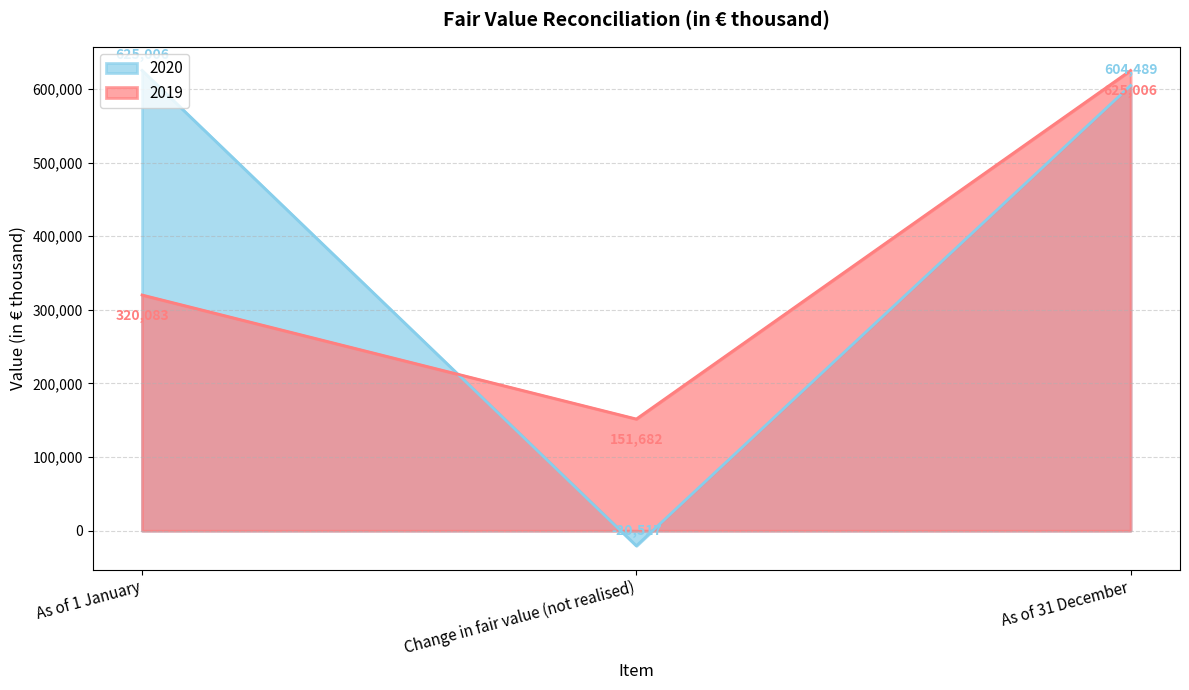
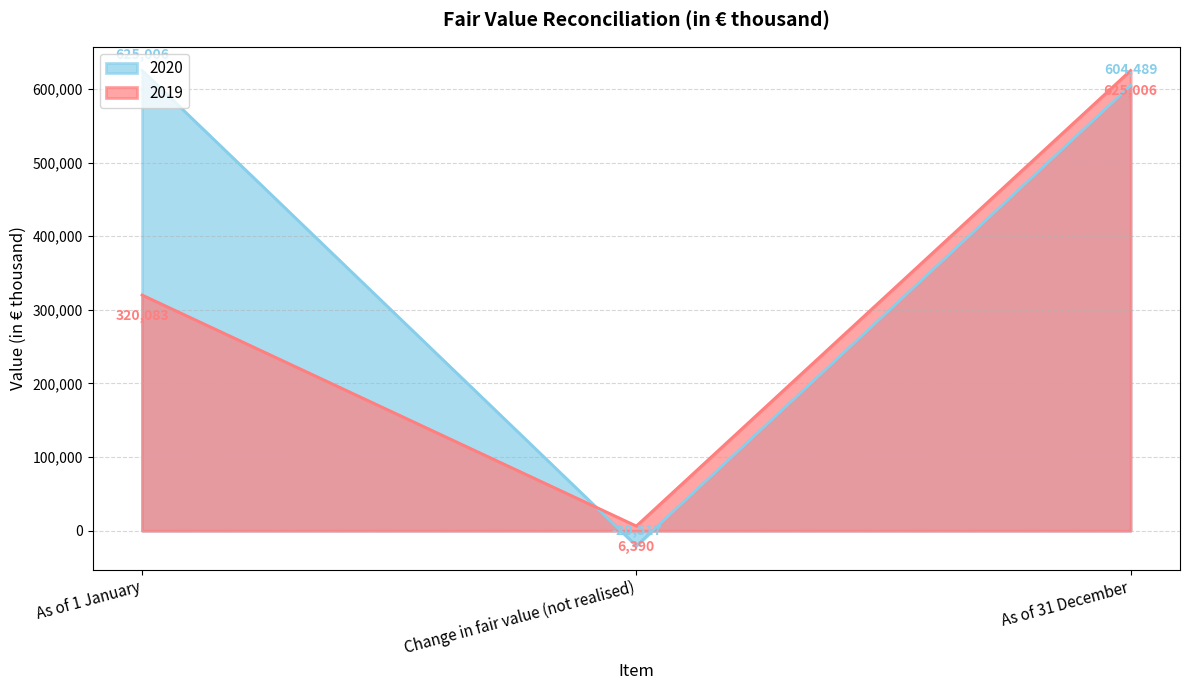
  {
    "2019": {
      "As of 1 January": "320,000",
-     "Change in fair value (not realised)": "150,000"
+     "Change in fair value (not realised)": "10,000"
    }
  }
